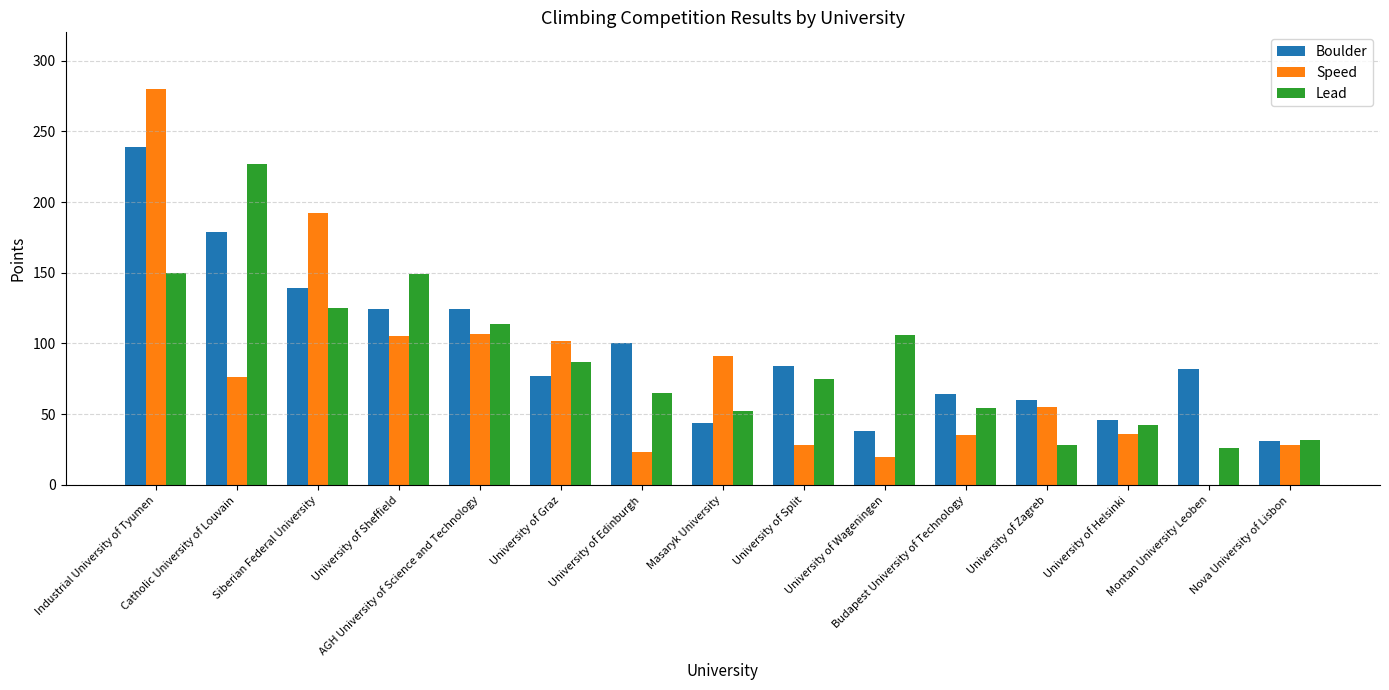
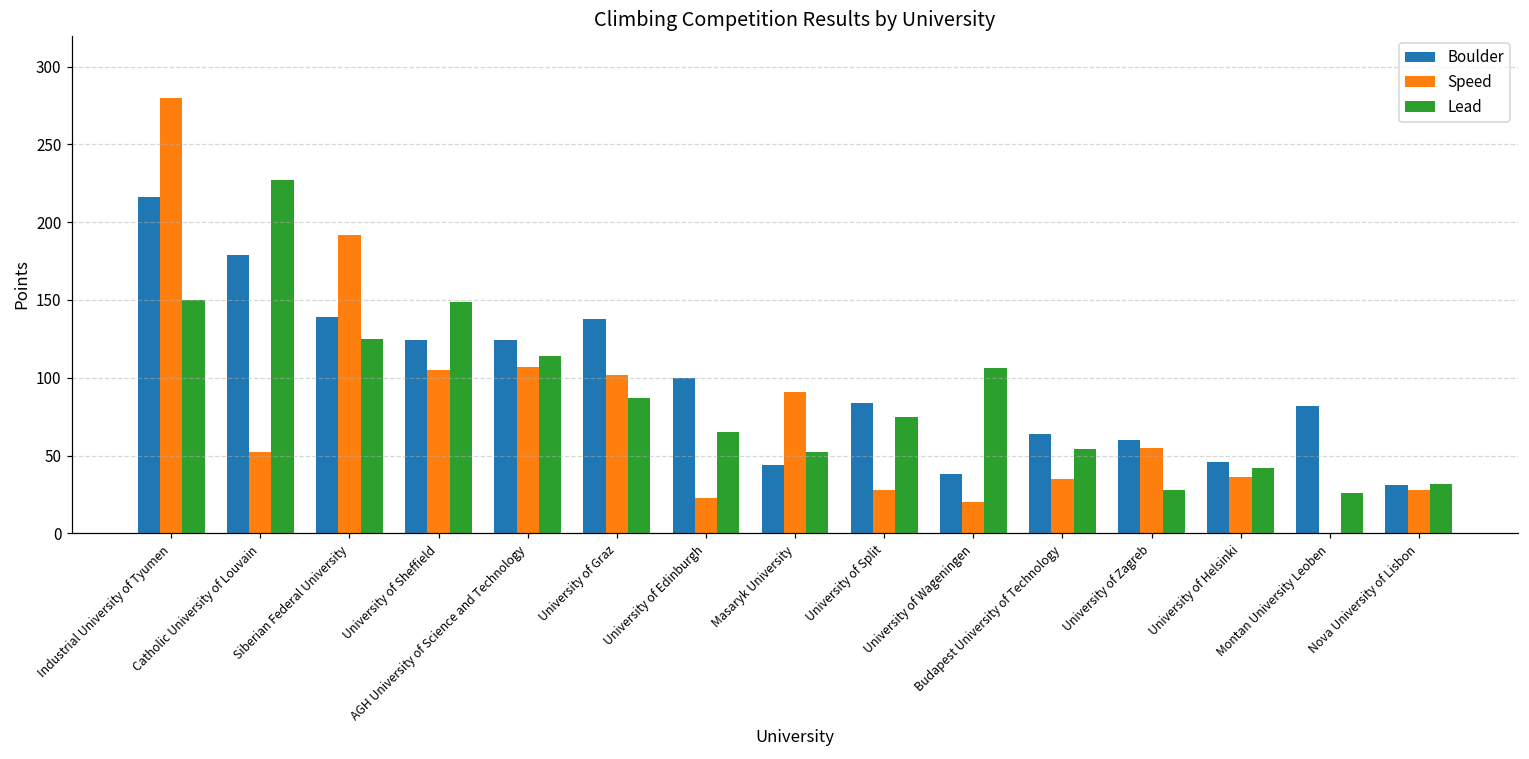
  {
    "Boulder": {
-     "Industrial University of Tyumen": 239,
+     "Industrial University of Tyumen": 216,
      "Catholic University of Louvain": 179,
      "Siberian Federal University": 139,
      "University of Sheffield": 124,
      "AGH University of Science and Technology": 124,
-     "University of Graz": 77,
+     "University of Graz": 138,
      "University of Edinburgh": 100,
      "Masaryk University": 44,
      "University of Split": 84,
      "University of Wageningen": 38,
      "Budapest University of Technology": 64,
      "University of Zagreb": 60,
      "University of Helsinki": 46,
      "Montan University Leoben": 82,
      "Nova University of Lisbon": 31
    },
    "Speed": {
      "Industrial University of Tyumen": 280,
-     "Catholic University of Louvain": 76,
+     "Catholic University of Louvain": 52,
      "Siberian Federal University": 192,
      "University of Sheffield": 105,
      "AGH University of Science and Technology": 107,
      "University of Graz": 102,
      "University of Edinburgh": 23,
      "Masaryk University": 91,
      "University of Split": 28,
      "University of Wageningen": 20,
      "Budapest University of Technology": 35,
      "University of Zagreb": 55,
      "University of Helsinki": 36,
      "Montan University Leoben": 0,
      "Nova University of Lisbon": 28
    },
    "Lead": {
      "Industrial University of Tyumen": 150,
      "Catholic University of Louvain": 227,
      "Siberian Federal University": 125,
      "University of Sheffield": 149,
      "AGH University of Science and Technology": 114,
      "University of Graz": 87,
      "University of Edinburgh": 65,
      "Masaryk University": 52,
      "University of Split": 75,
      "University of Wageningen": 106,
      "Budapest University of Technology": 54,
      "University of Zagreb": 28,
      "University of Helsinki": 42,
      "Montan University Leoben": 26,
      "Nova University of Lisbon": 32
    }
  }
